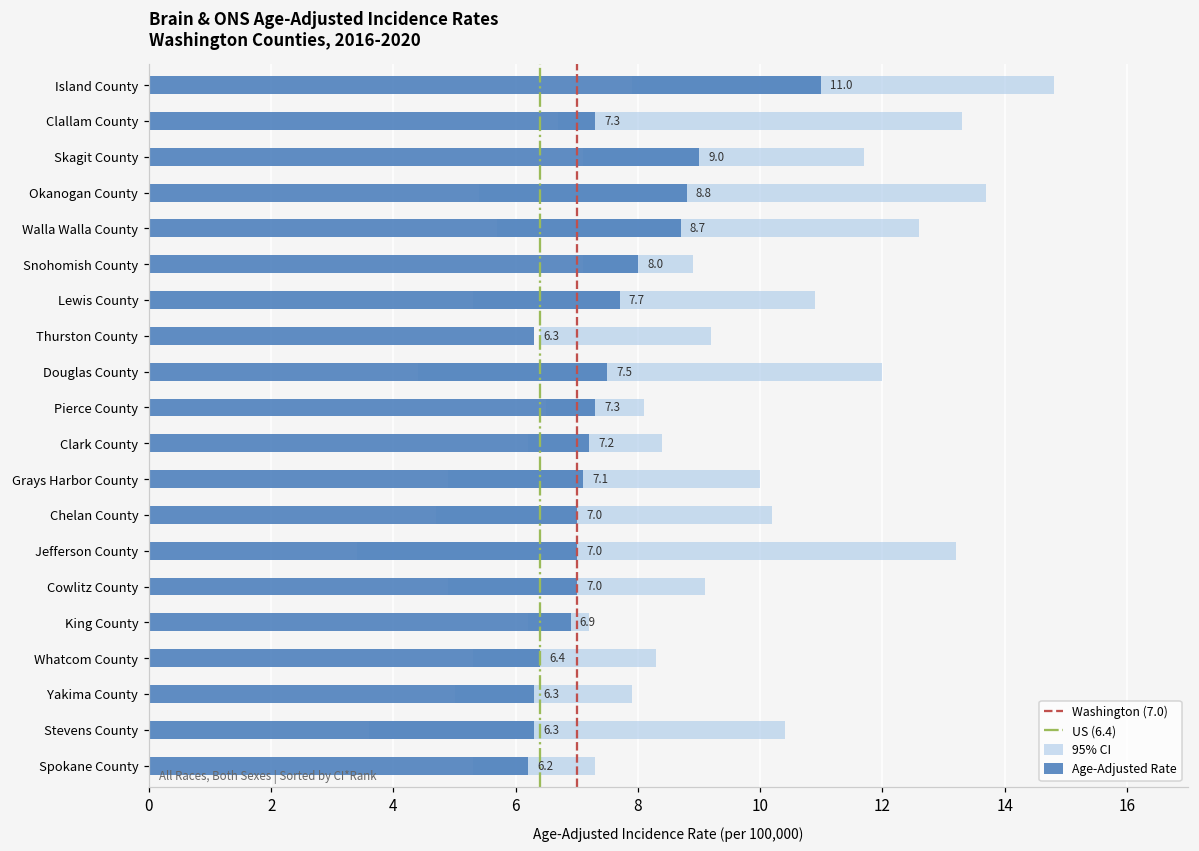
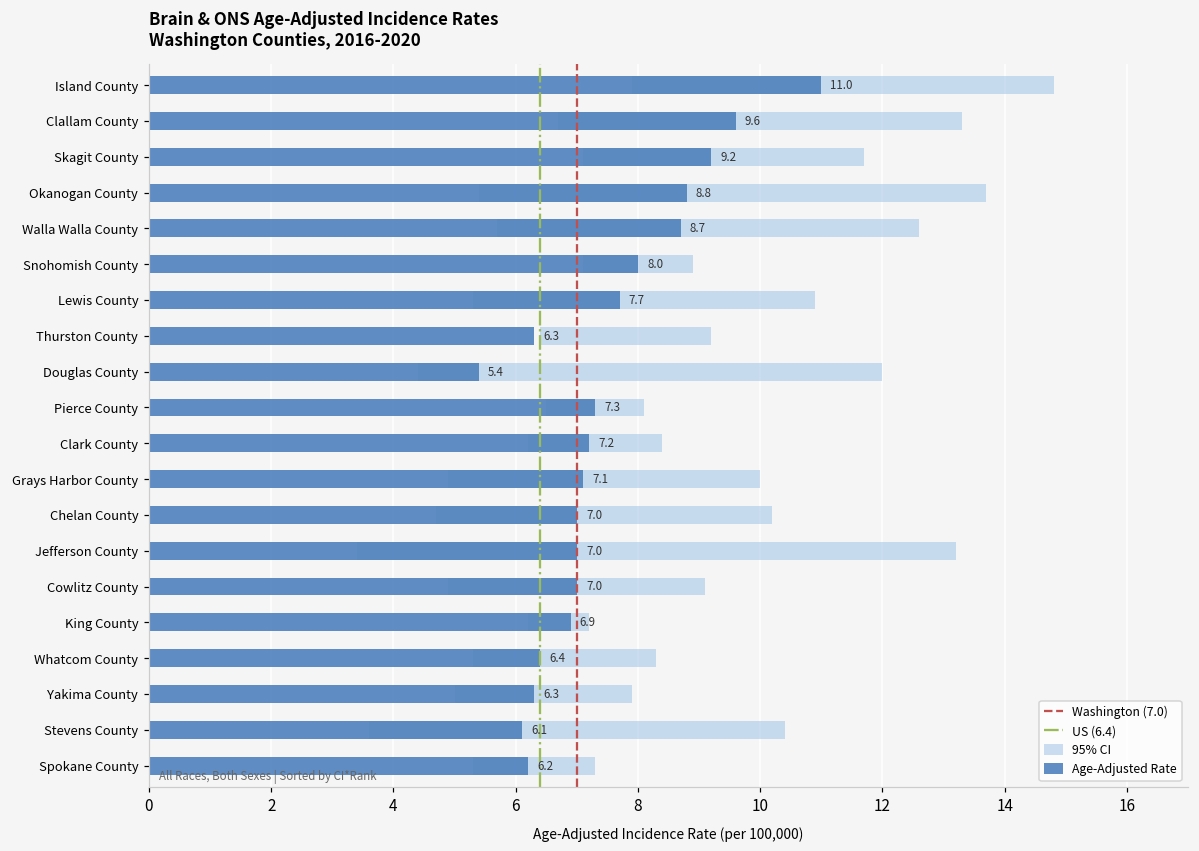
  {
    "Age-Adjusted Rate": {
-     "Clallam County": 7.3,
-     "Skagit County": 9.0,
+     "Clallam County": 9.6,
+     "Skagit County": 9.2,
      "Thurston County": 6.3,
-     "Douglas County": 7.5,
-     "Stevens County": 6.3
+     "Douglas County": 5.4,
+     "Stevens County": 6.1
    }
  }
